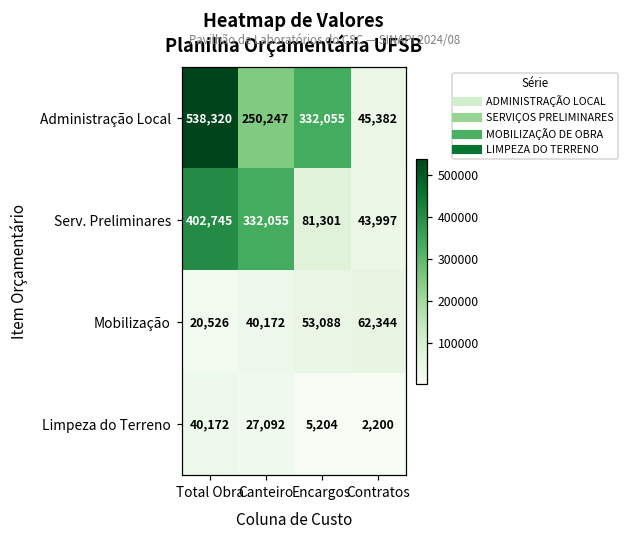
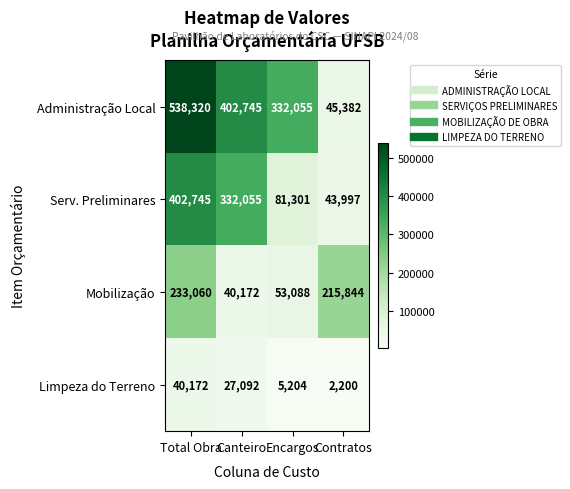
  {
    "Administração Local": {
      "Total Obra": "538,320",
-     "Canteiro": "250,247",
+     "Canteiro": "402,745",
      "Encargos": "332,055",
      "Contratos": "45,382"
    },
    "Serv. Preliminares": {
      "Total Obra": "402,745",
      "Canteiro": "332,055",
      "Encargos": "81,301",
      "Contratos": "43,997"
    },
    "Mobilização": {
-     "Total Obra": "20,526",
+     "Total Obra": "233,060",
      "Canteiro": "40,172",
      "Encargos": "53,088",
-     "Contratos": "62,344"
+     "Contratos": "215,844"
    },
    "Limpeza do Terreno": {
      "Total Obra": "40,172",
      "Canteiro": "27,092",
      "Encargos": "5,204",
      "Contratos": "2,200"
    }
  }
